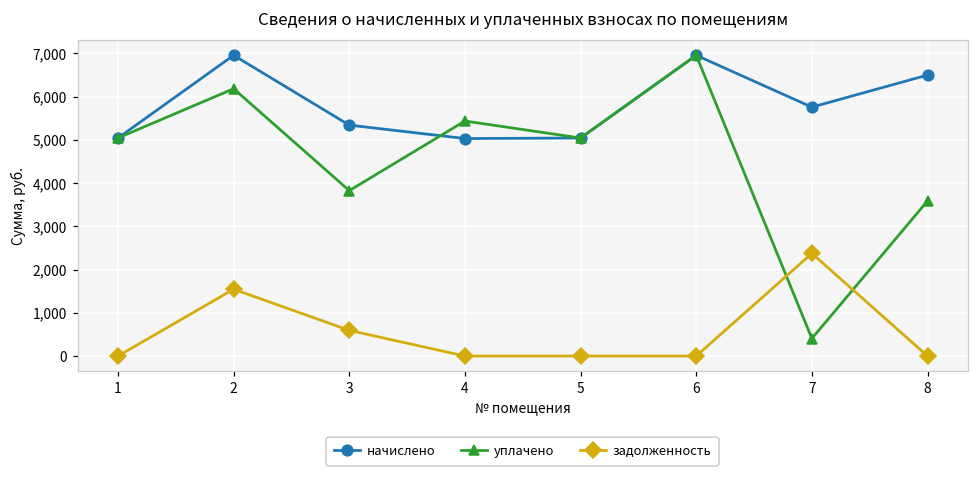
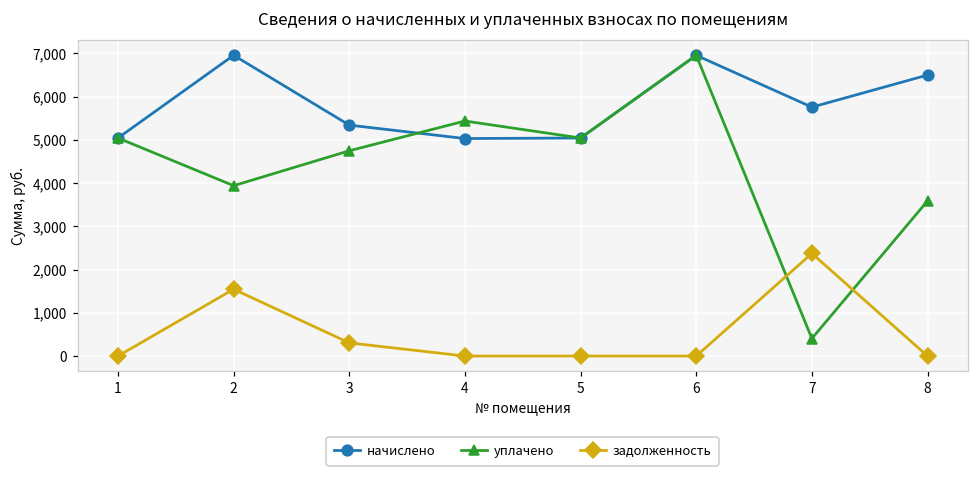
  {
    "начислено": {
      "2": "7,000",
      "3": "5,300",
      "4": "5,000",
      "7": "5,800",
      "8": "6,500"
    },
    "уплачено": {
-     "2": "6,200",
-     "3": "3,800",
+     "2": "3,900",
+     "3": "4,700",
      "4": "5,400",
      "7": "400",
      "8": "3,600"
    },
    "задолженность": {
      "1": "0",
      "2": "1,500",
-     "3": "600",
+     "3": "300",
      "4": "0",
      "5": "0",
      "6": "0",
      "7": "2,400",
      "8": "0"
    }
  }
